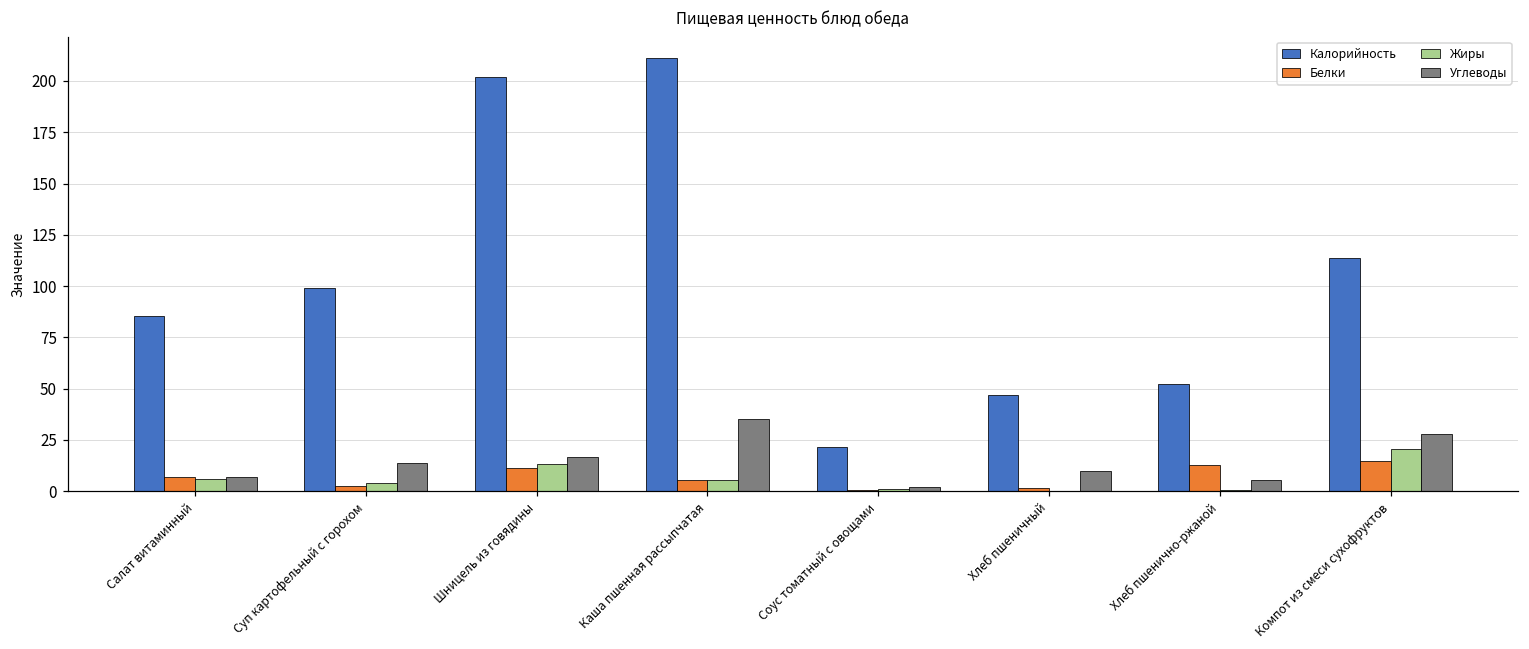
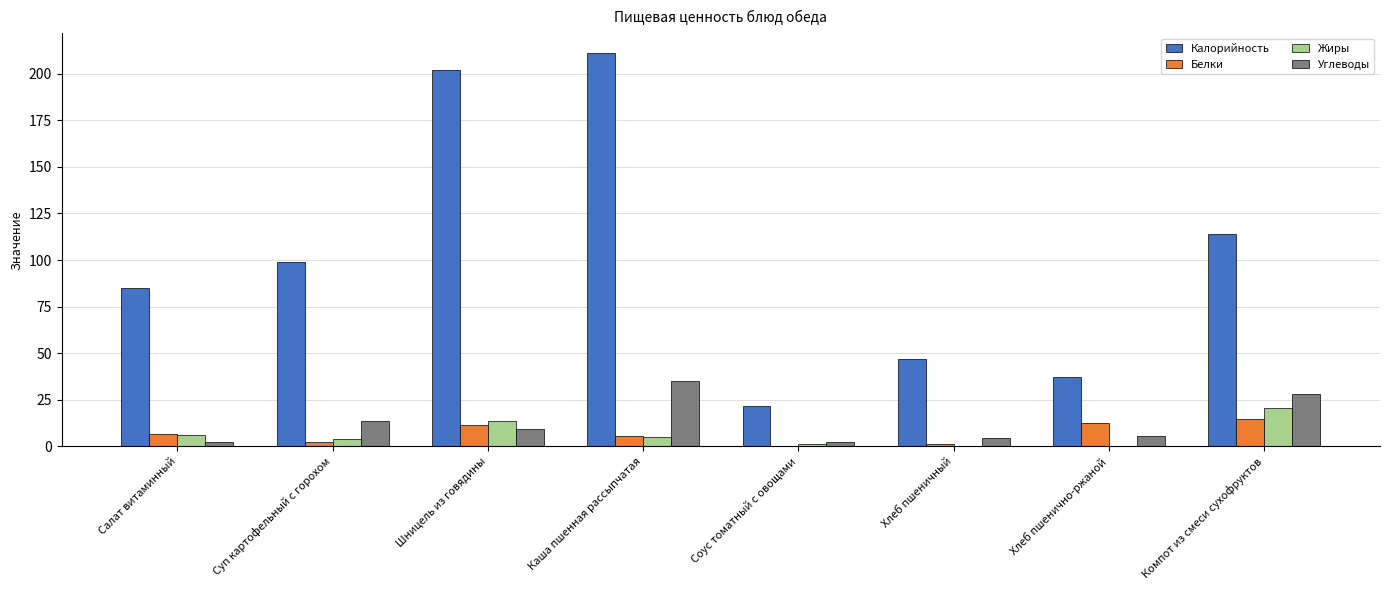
  {
    "Калорийность": {
      "Салат витаминный": 85,
      "Суп картофельный с горохом": 99,
      "Шницель из говядины": 202,
      "Каша пшенная рассыпчатая": 211,
      "Соус томатный с овощами": 22,
      "Хлеб пшеничный": 47,
-     "Хлеб пшенично-ржаной": 52,
+     "Хлеб пшенично-ржаной": 37,
      "Компот из смеси сухофруктов": 114
    },
    "Белки": {
      "Салат витаминный": 7,
      "Суп картофельный с горохом": 2,
      "Шницель из говядины": 12,
      "Каша пшенная рассыпчатая": 6,
      "Хлеб пшеничный": 2,
      "Хлеб пшенично-ржаной": 13,
      "Компот из смеси сухофруктов": 15
    },
    "Жиры": {
      "Салат витаминный": 6,
      "Суп картофельный с горохом": 4,
      "Шницель из говядины": 13,
      "Каша пшенная рассыпчатая": 5,
      "Компот из смеси сухофруктов": 20
    },
    "Углеводы": {
-     "Салат витаминный": 7,
+     "Салат витаминный": 2,
      "Суп картофельный с горохом": 14,
-     "Шницель из говядины": 17,
+     "Шницель из говядины": 10,
      "Каша пшенная рассыпчатая": 35,
      "Соус томатный с овощами": 2,
-     "Хлеб пшеничный": 10,
+     "Хлеб пшеничный": 5,
      "Хлеб пшенично-ржаной": 6,
      "Компот из смеси сухофруктов": 28
    }
  }
